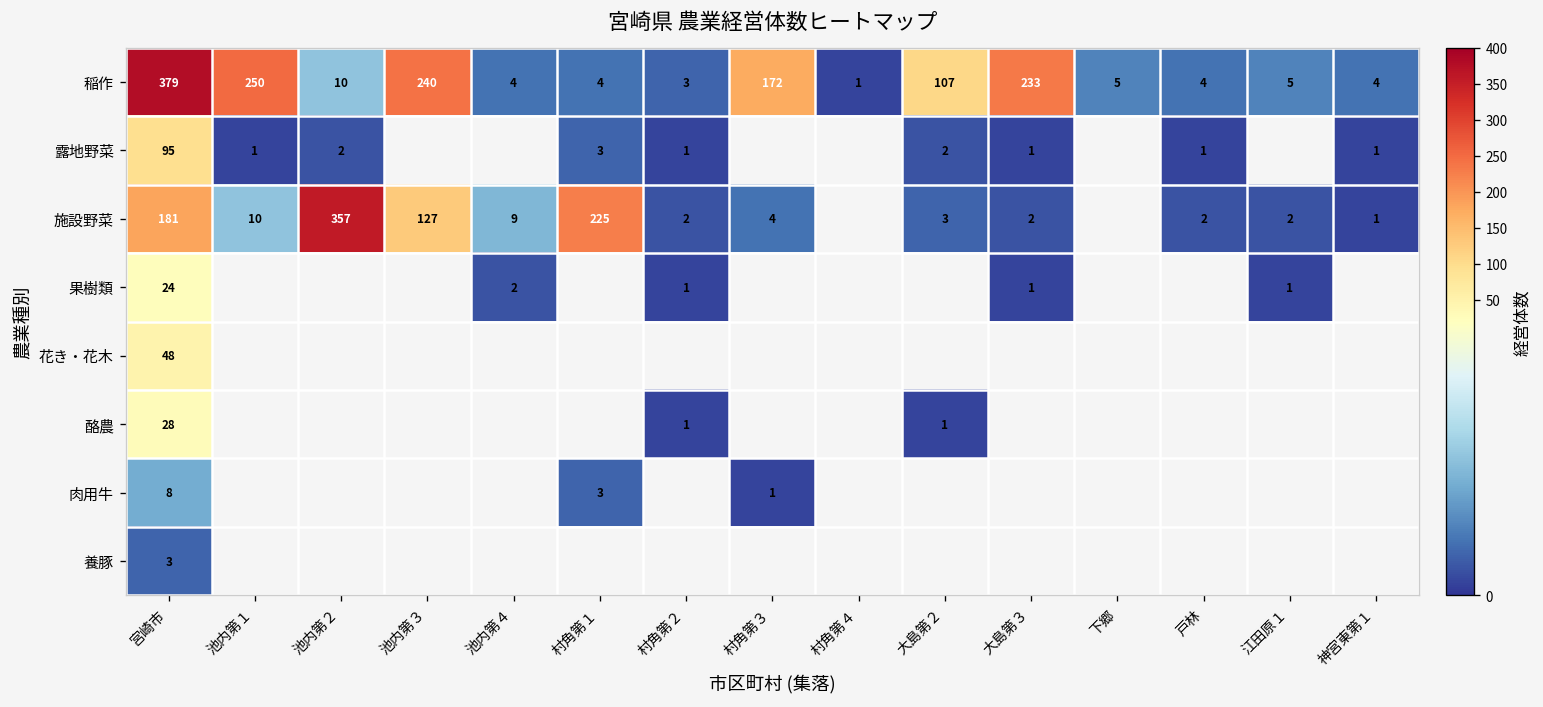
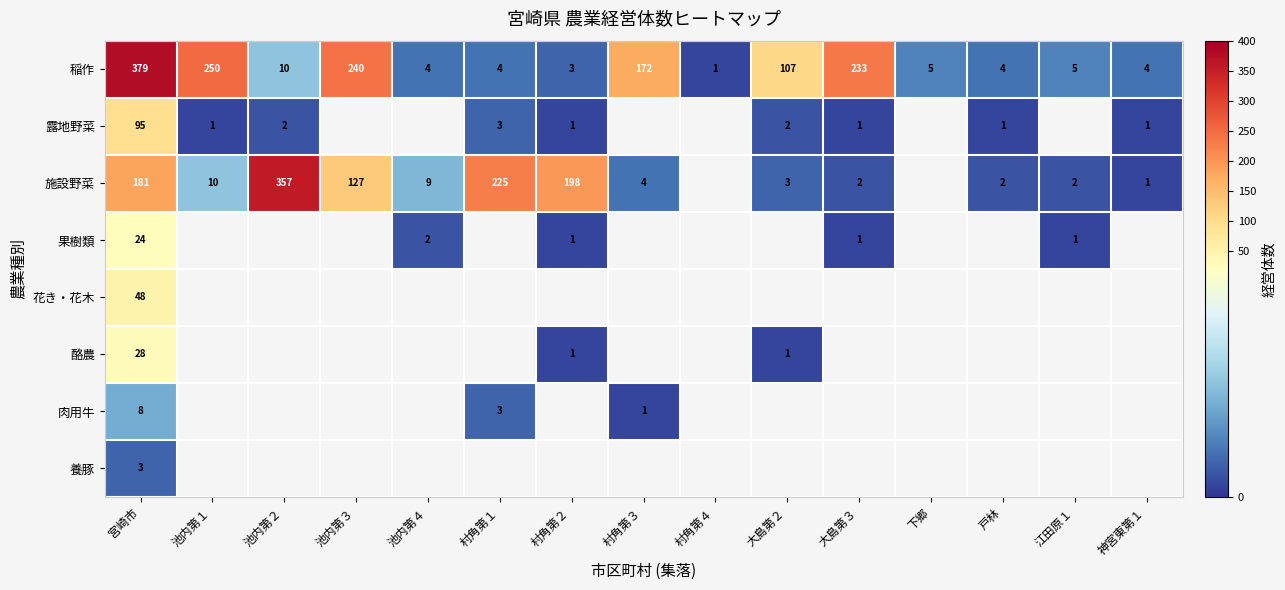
  {
    "稲作": {
      "宮崎市": 379,
      "池内第１": 250,
      "池内第２": 10,
      "池内第３": 240,
      "池内第４": 4,
      "村角第１": 4,
      "村角第２": 3,
      "村角第３": 172,
      "村角第４": 1,
      "大島第２": 107,
      "大島第３": 233,
      "下郷": 5,
      "戸林": 4,
      "江田原１": 5,
      "神宮東第１": 4
    },
    "露地野菜": {
      "宮崎市": 95,
      "池内第１": 1,
      "池内第２": 2,
      "村角第１": 3,
      "村角第２": 1,
      "大島第２": 2,
      "大島第３": 1,
      "戸林": 1,
      "神宮東第１": 1
    },
    "施設野菜": {
      "宮崎市": 181,
      "池内第１": 10,
      "池内第２": 357,
      "池内第３": 127,
      "池内第４": 9,
      "村角第１": 225,
-     "村角第２": 2,
+     "村角第２": 198,
      "村角第３": 4,
      "大島第２": 3,
      "大島第３": 2,
      "戸林": 2,
      "江田原１": 2,
      "神宮東第１": 1
    },
    "果樹類": {
      "宮崎市": 24,
      "池内第４": 2,
      "村角第２": 1,
      "大島第３": 1,
      "江田原１": 1
    },
    "花き・花木": {
      "宮崎市": 48
    },
    "酪農": {
      "宮崎市": 28,
      "村角第２": 1,
      "大島第２": 1
    },
    "肉用牛": {
      "宮崎市": 8,
      "村角第１": 3,
      "村角第３": 1
    },
    "養豚": {
      "宮崎市": 3
    }
  }
